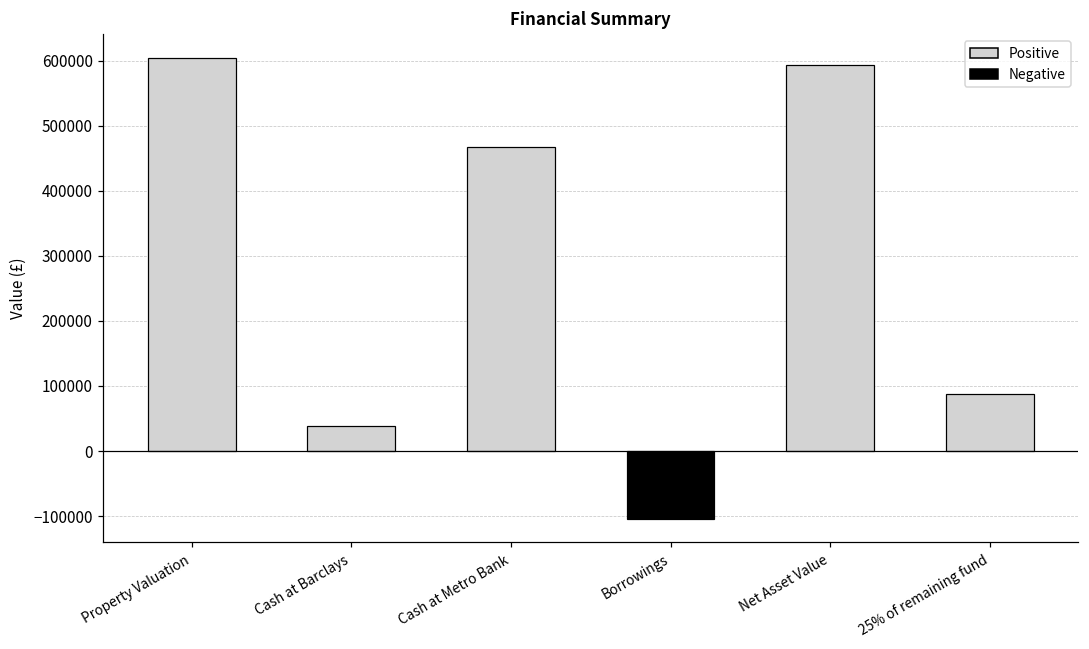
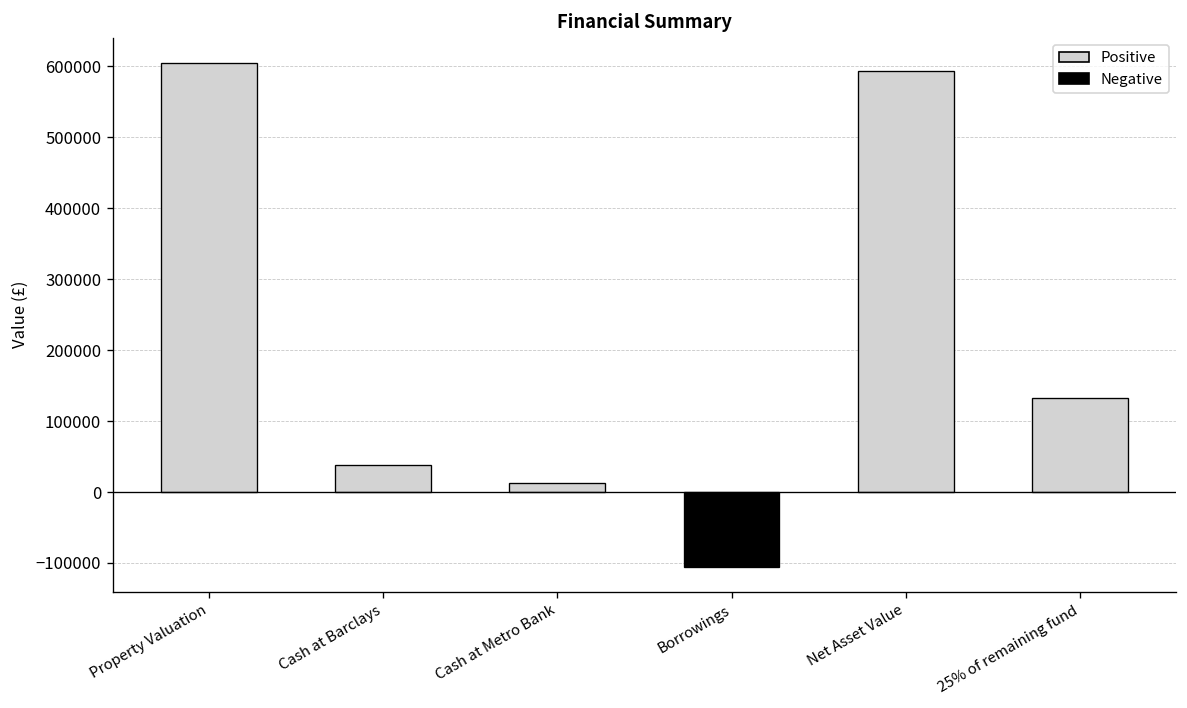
  {
    "Property Valuation": 610000,
    "Cash at Barclays": 40000,
-   "Cash at Metro Bank": 470000,
+   "Cash at Metro Bank": 10000,
    "Borrowings": -110000,
    "Net Asset Value": 590000,
-   "25% of remaining fund": 90000
+   "25% of remaining fund": 130000
  }
